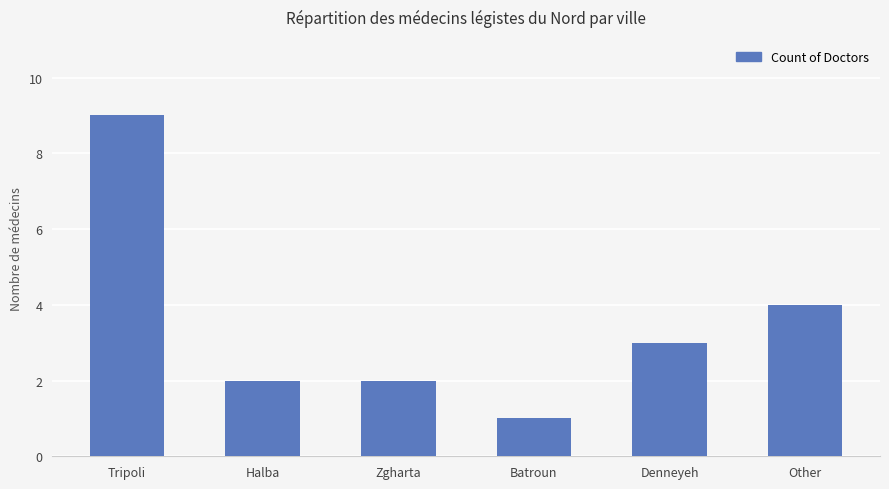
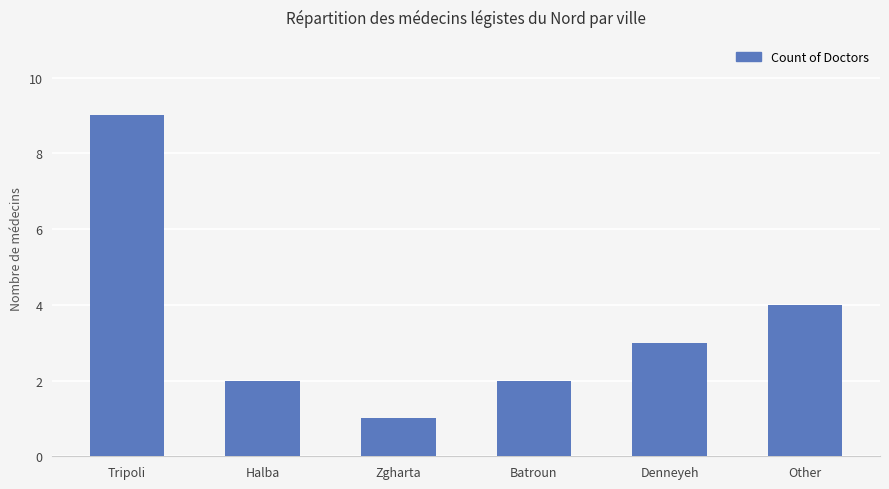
  {
    "Tripoli": 9,
    "Halba": 2,
-   "Zgharta": 2,
-   "Batroun": 1,
+   "Zgharta": 1,
+   "Batroun": 2,
    "Denneyeh": 3,
    "Other": 4
  }
